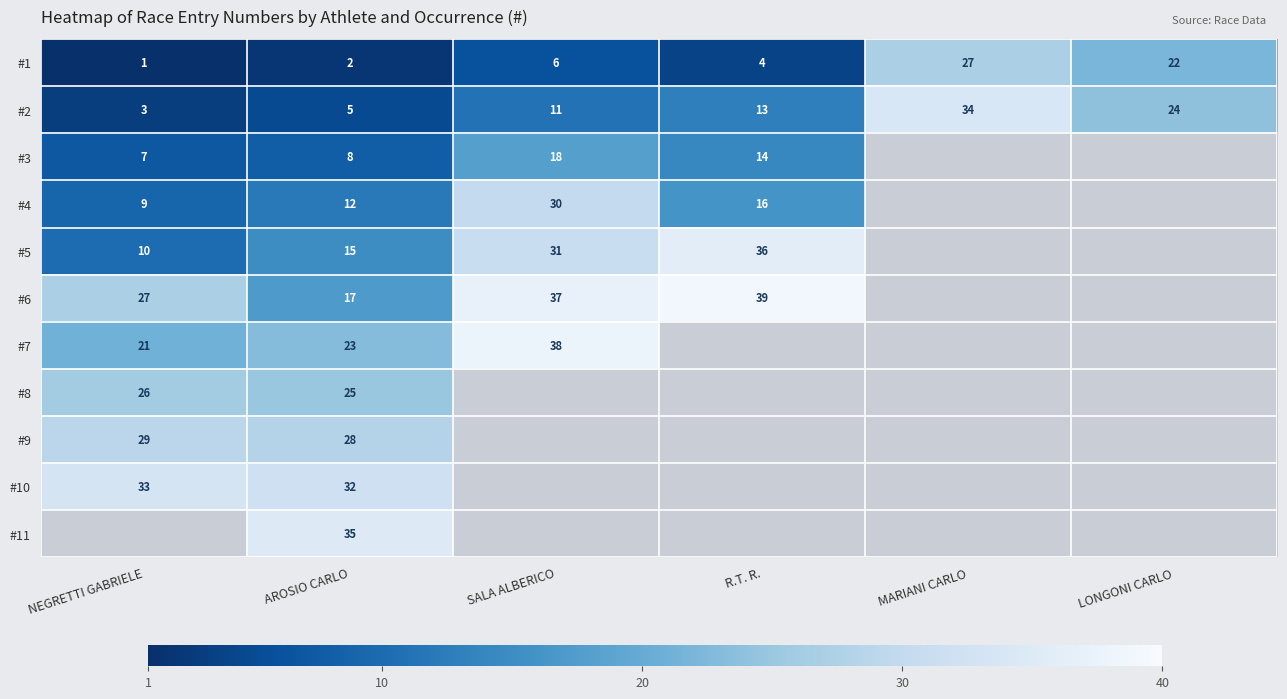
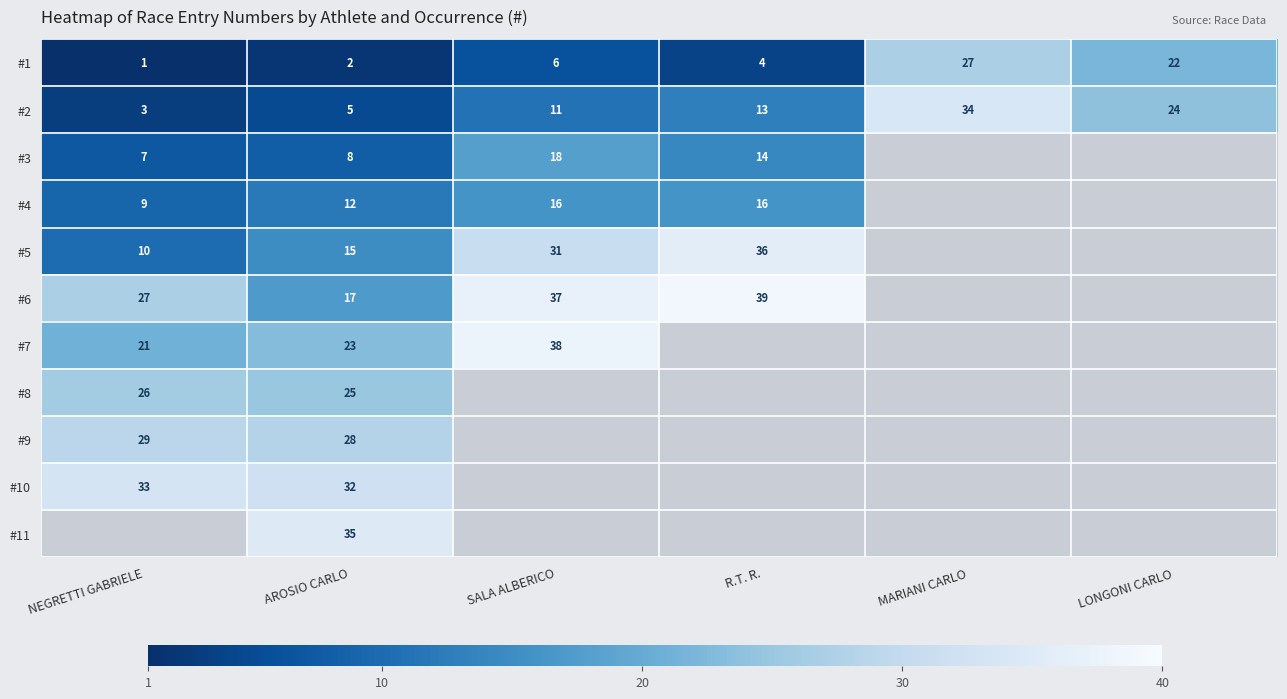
  {
    "#1": {
      "NEGRETTI GABRIELE": 1,
      "AROSIO CARLO": 2,
      "SALA ALBERICO": 6,
      "R.T. R.": 4,
      "MARIANI CARLO": 27,
      "LONGONI CARLO": 22
    },
    "#2": {
      "NEGRETTI GABRIELE": 3,
      "AROSIO CARLO": 5,
      "SALA ALBERICO": 11,
      "R.T. R.": 13,
      "MARIANI CARLO": 34,
      "LONGONI CARLO": 24
    },
    "#3": {
      "NEGRETTI GABRIELE": 7,
      "AROSIO CARLO": 8,
      "SALA ALBERICO": 18,
      "R.T. R.": 14
    },
    "#4": {
      "NEGRETTI GABRIELE": 9,
      "AROSIO CARLO": 12,
-     "SALA ALBERICO": 30,
+     "SALA ALBERICO": 16,
      "R.T. R.": 16
    },
    "#5": {
      "NEGRETTI GABRIELE": 10,
      "AROSIO CARLO": 15,
      "SALA ALBERICO": 31,
      "R.T. R.": 36
    },
    "#6": {
      "NEGRETTI GABRIELE": 27,
      "AROSIO CARLO": 17,
      "SALA ALBERICO": 37,
      "R.T. R.": 39
    },
    "#7": {
      "NEGRETTI GABRIELE": 21,
      "AROSIO CARLO": 23,
      "SALA ALBERICO": 38
    },
    "#8": {
      "NEGRETTI GABRIELE": 26,
      "AROSIO CARLO": 25
    },
    "#9": {
      "NEGRETTI GABRIELE": 29,
      "AROSIO CARLO": 28
    },
    "#10": {
      "NEGRETTI GABRIELE": 33,
      "AROSIO CARLO": 32
    },
    "#11": {
      "AROSIO CARLO": 35
    }
  }
